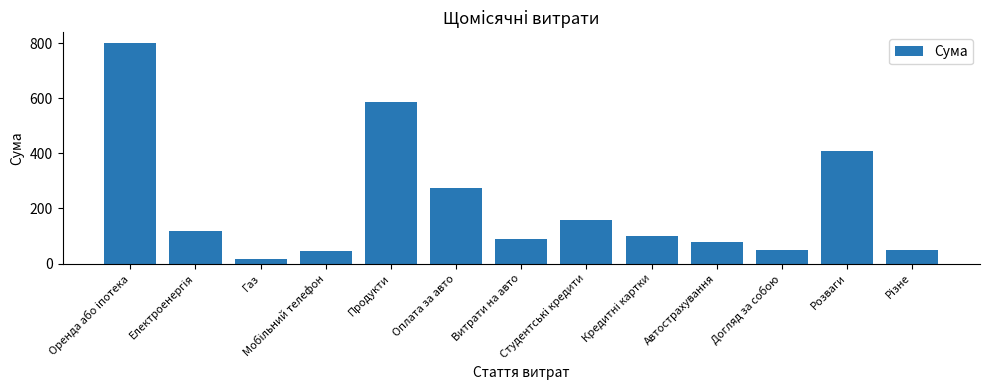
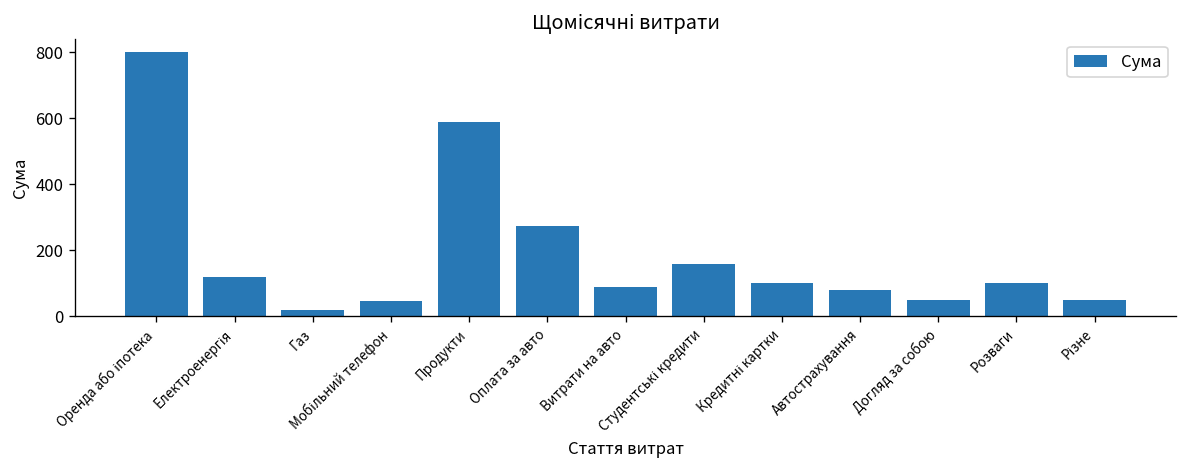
  {
    "Оренда або іпотека": 800,
    "Електроенергія": 120,
    "Газ": 20,
    "Мобільний телефон": 50,
    "Продукти": 590,
    "Оплата за авто": 270,
    "Витрати на авто": 90,
    "Студентські кредити": 160,
    "Кредитні картки": 100,
    "Автострахування": 80,
    "Догляд за собою": 50,
-   "Розваги": 410,
+   "Розваги": 100,
    "Різне": 50
  }
